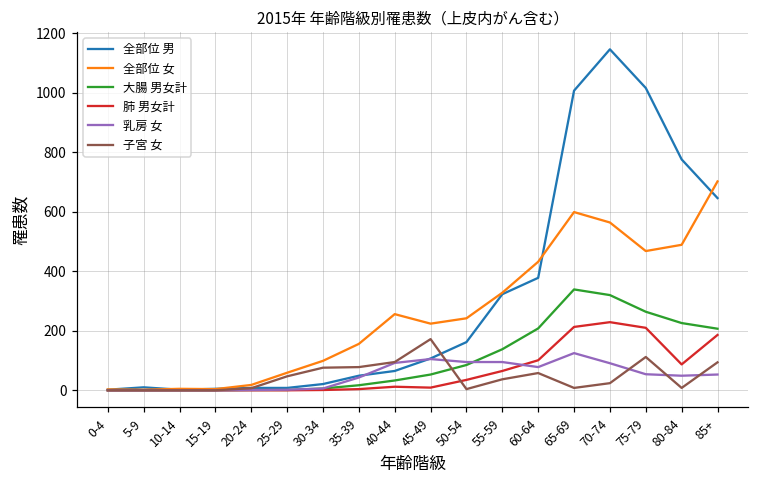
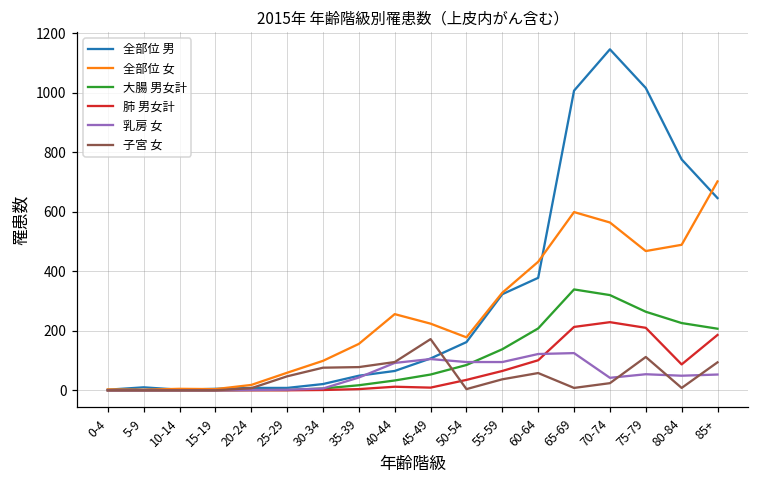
  {
    "全部位 男": {
      "30-34": 20,
      "40-44": 70,
      "50-54": 160,
      "60-64": 380,
      "65-69": 1010,
      "70-74": 1150,
      "75-79": 1020,
      "80-84": 780,
      "85+": 650
    },
    "全部位 女": {
      "20-24": 20,
      "25-29": 60,
      "30-34": 100,
      "35-39": 160,
      "40-44": 260,
      "45-49": 220,
-     "50-54": 240,
+     "50-54": 180,
      "60-64": 430,
      "65-69": 600,
      "70-74": 560,
      "75-79": 470,
      "80-84": 490,
      "85+": 700
    },
    "大腸 男女計": {
      "35-39": 20,
      "40-44": 30,
      "45-49": 50,
      "50-54": 90,
      "55-59": 140,
      "60-64": 210,
      "65-69": 340,
      "70-74": 320,
      "75-79": 260,
      "80-84": 230,
      "85+": 210
    },
    "肺 男女計": {
      "35-39": 0,
      "40-44": 10,
      "45-49": 10,
      "50-54": 40,
      "55-59": 70,
      "60-64": 100,
      "65-69": 210,
      "70-74": 230,
      "75-79": 210,
      "80-84": 90,
      "85+": 190
    },
    "乳房 女": {
      "50-54": 100,
      "55-59": 100,
-     "60-64": 80,
+     "60-64": 120,
      "65-69": 130,
-     "70-74": 90,
+     "70-74": 40,
      "75-79": 50,
      "80-84": 50,
      "85+": 50
    },
    "子宮 女": {
      "25-29": 50,
      "30-34": 80,
      "35-39": 80,
      "45-49": 170,
      "50-54": 0,
      "55-59": 40,
      "60-64": 60,
      "65-69": 10,
      "70-74": 20,
      "75-79": 110,
      "80-84": 10,
      "85+": 90
    }
  }
